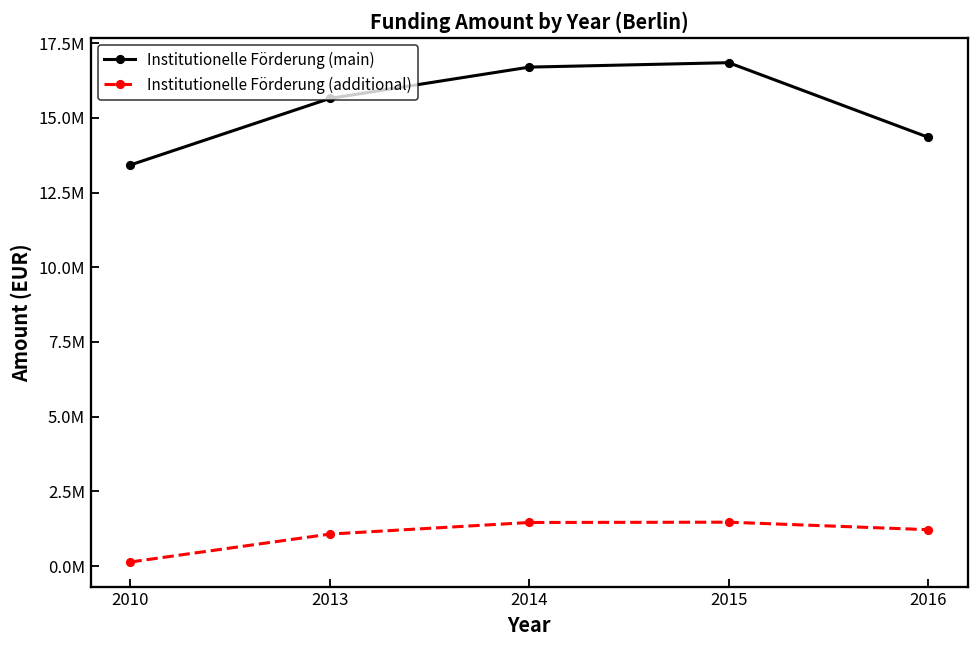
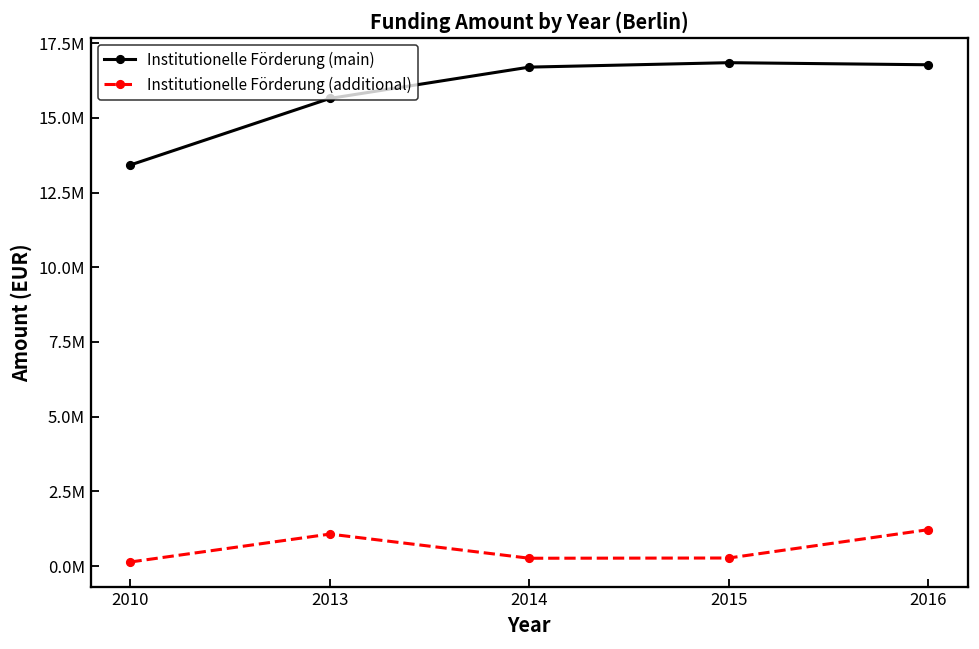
  {
    "Institutionelle Förderung (main)": {
      "2010": 13400000,
      "2013": 15600000,
      "2014": 16700000,
      "2015": 16800000,
-     "2016": 14300000
+     "2016": 16800000
    },
    "Institutionelle Förderung (additional)": {
      "2010": 100000,
      "2013": 1100000,
-     "2014": 1500000,
-     "2015": 1500000,
+     "2014": 300000,
+     "2015": 300000,
      "2016": 1200000
    }
  }
